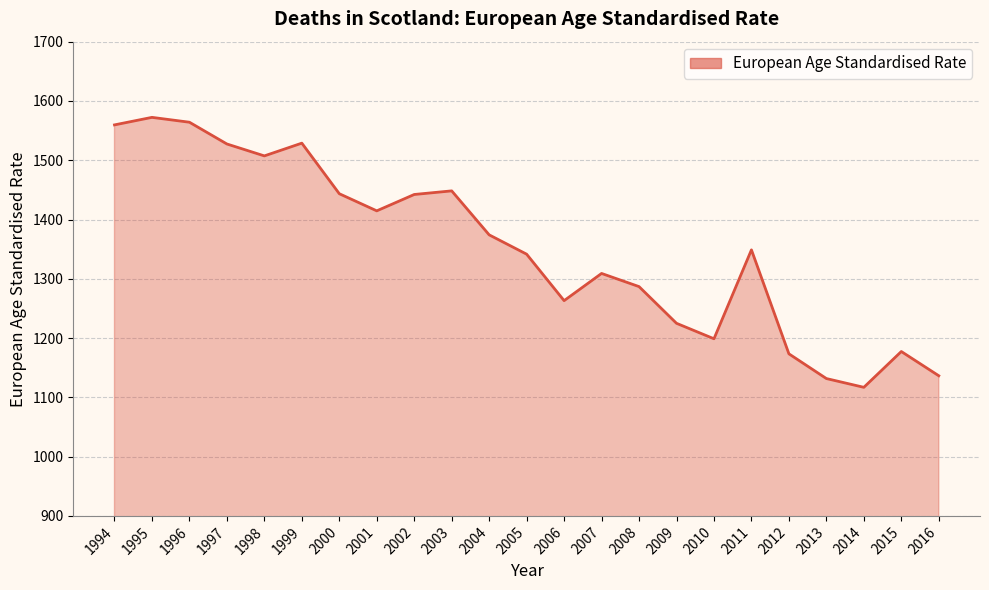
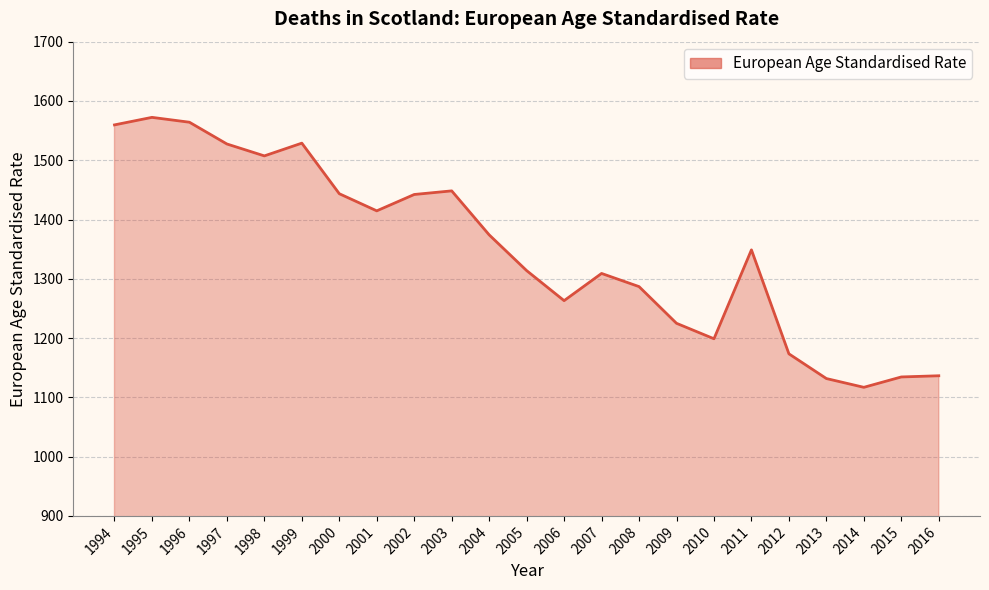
  {
    "1994": 1560,
    "1995": 1570,
    "1996": 1560,
    "1997": 1530,
    "1998": 1510,
    "1999": 1530,
    "2000": 1440,
    "2001": 1410,
    "2002": 1440,
    "2003": 1450,
    "2004": 1370,
-   "2005": 1340,
+   "2005": 1310,
    "2006": 1260,
    "2007": 1310,
    "2008": 1290,
    "2009": 1220,
    "2010": 1200,
    "2011": 1350,
    "2012": 1170,
    "2013": 1130,
    "2014": 1120,
-   "2015": 1180,
+   "2015": 1130,
    "2016": 1140
  }
